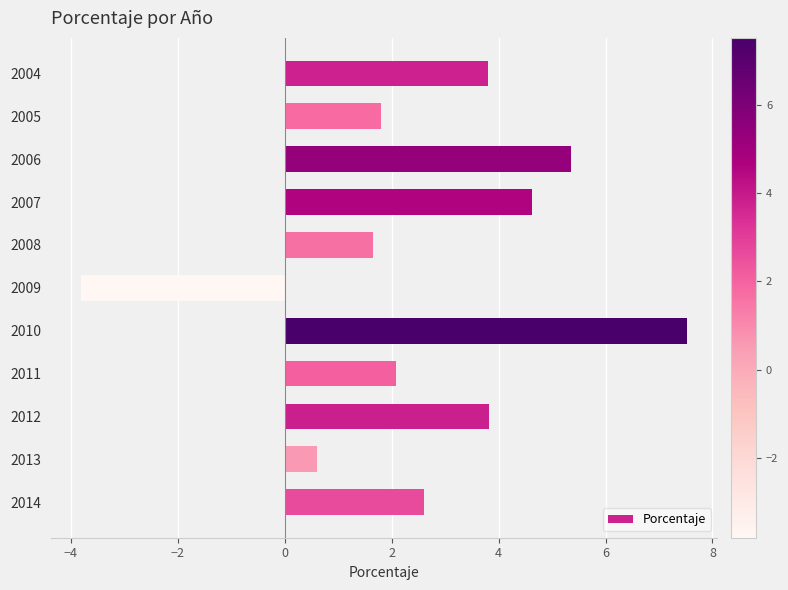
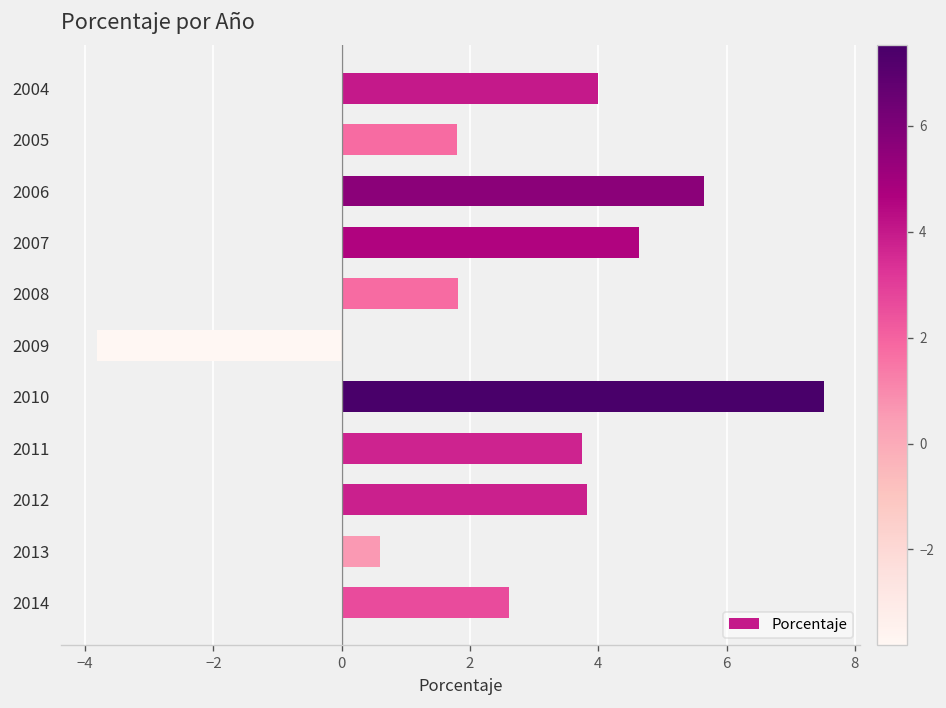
  {
-   "2004": 3.8,
+   "2004": 4.0,
    "2005": 1.8,
-   "2006": 5.4,
+   "2006": 5.7,
    "2007": 4.6,
-   "2008": 1.7,
+   "2008": 1.8,
    "2009": -3.8,
    "2010": 7.5,
-   "2011": 2.1,
+   "2011": 3.8,
    "2012": 3.8,
    "2013": 0.6,
    "2014": 2.6
  }
